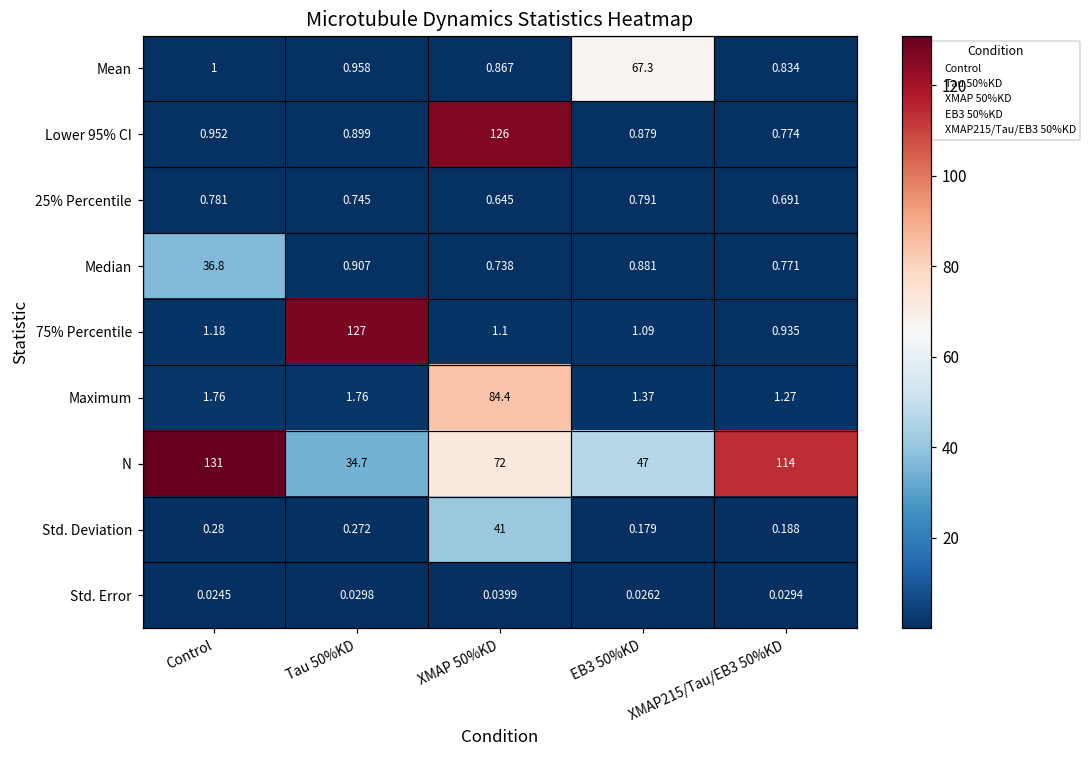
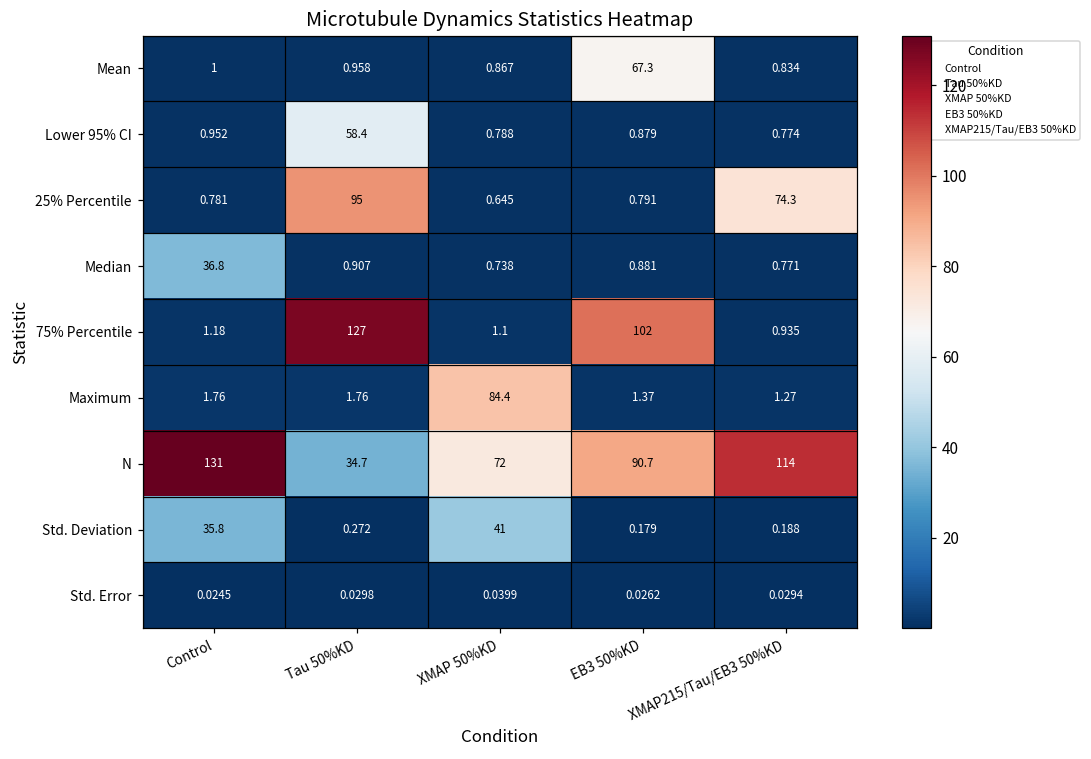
  {
    "Mean": {
      "Control": 1,
      "Tau 50%KD": 0.958,
      "XMAP 50%KD": 0.867,
      "EB3 50%KD": 67.3,
      "XMAP215/Tau/EB3 50%KD": 0.834
    },
    "Lower 95% CI": {
      "Control": 0.952,
-     "Tau 50%KD": 0.899,
-     "XMAP 50%KD": 126,
+     "Tau 50%KD": 58.4,
+     "XMAP 50%KD": 0.788,
      "EB3 50%KD": 0.879,
      "XMAP215/Tau/EB3 50%KD": 0.774
    },
    "25% Percentile": {
      "Control": 0.781,
-     "Tau 50%KD": 0.745,
+     "Tau 50%KD": 95,
      "XMAP 50%KD": 0.645,
      "EB3 50%KD": 0.791,
-     "XMAP215/Tau/EB3 50%KD": 0.691
+     "XMAP215/Tau/EB3 50%KD": 74.3
    },
    "Median": {
      "Control": 36.8,
      "Tau 50%KD": 0.907,
      "XMAP 50%KD": 0.738,
      "EB3 50%KD": 0.881,
      "XMAP215/Tau/EB3 50%KD": 0.771
    },
    "75% Percentile": {
      "Control": 1.18,
      "Tau 50%KD": 127,
      "XMAP 50%KD": 1.1,
-     "EB3 50%KD": 1.09,
+     "EB3 50%KD": 102,
      "XMAP215/Tau/EB3 50%KD": 0.935
    },
    "Maximum": {
      "Control": 1.76,
      "Tau 50%KD": 1.76,
      "XMAP 50%KD": 84.4,
      "EB3 50%KD": 1.37,
      "XMAP215/Tau/EB3 50%KD": 1.27
    },
    "N": {
      "Control": 131,
      "Tau 50%KD": 34.7,
      "XMAP 50%KD": 72,
-     "EB3 50%KD": 47,
+     "EB3 50%KD": 90.7,
      "XMAP215/Tau/EB3 50%KD": 114
    },
    "Std. Deviation": {
-     "Control": 0.28,
+     "Control": 35.8,
      "Tau 50%KD": 0.272,
      "XMAP 50%KD": 41,
      "EB3 50%KD": 0.179,
      "XMAP215/Tau/EB3 50%KD": 0.188
    },
    "Std. Error": {
      "Control": 0.0245,
      "Tau 50%KD": 0.0298,
      "XMAP 50%KD": 0.0399,
      "EB3 50%KD": 0.0262,
      "XMAP215/Tau/EB3 50%KD": 0.0294
    }
  }
